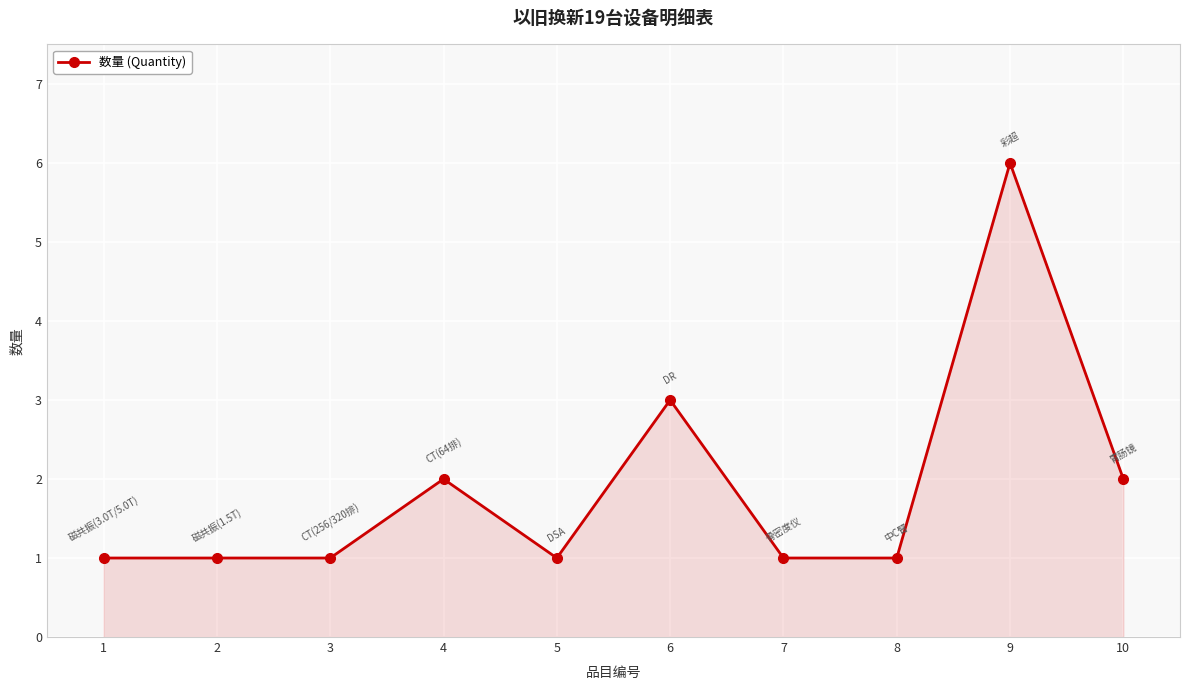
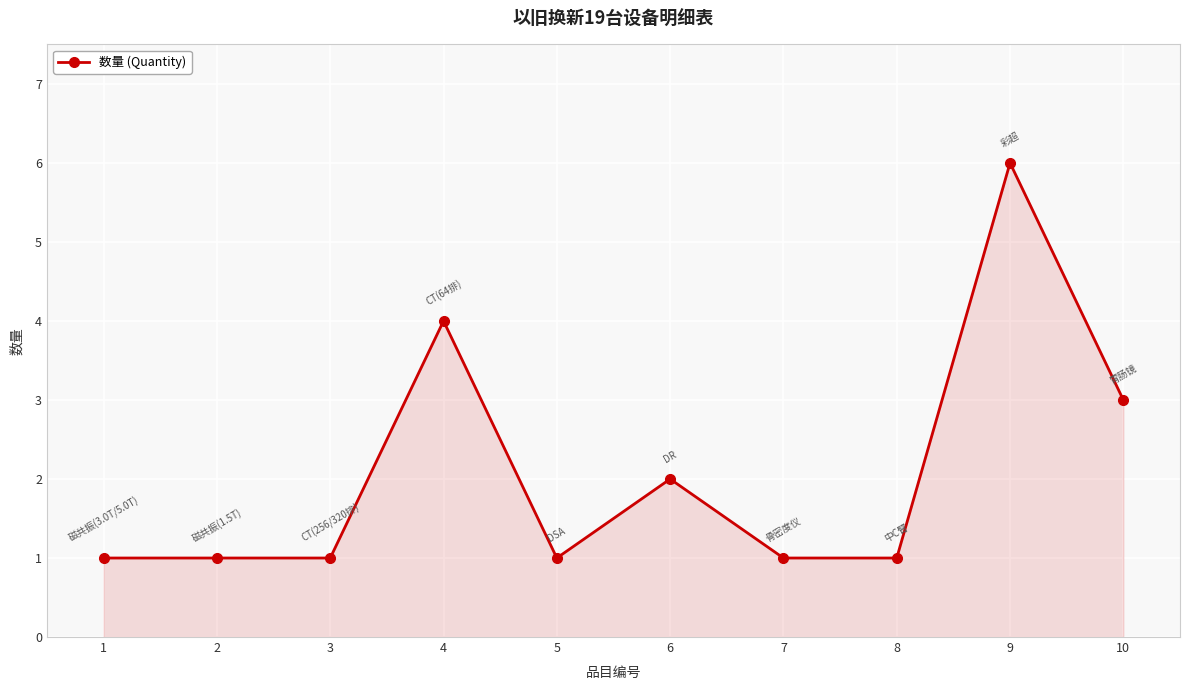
  {
-   "4": 2,
+   "4": 4,
    "5": 1,
-   "6": 3,
+   "6": 2,
    "7": 1,
    "8": 1,
    "9": 6,
-   "10": 2
+   "10": 3
  }
